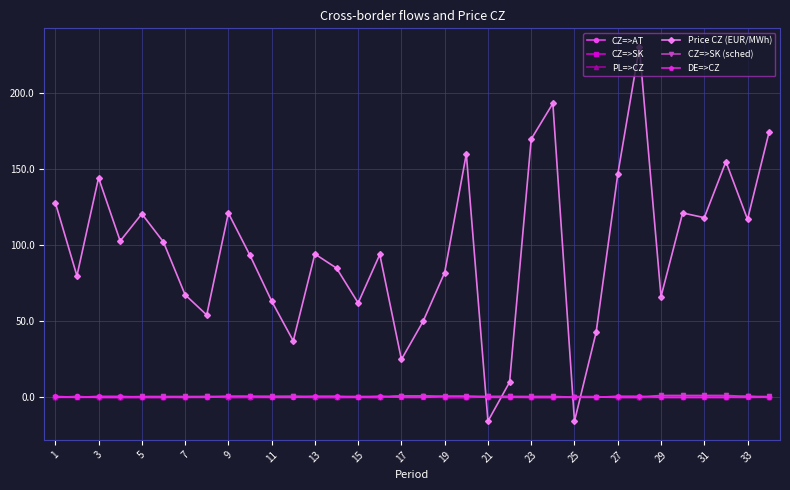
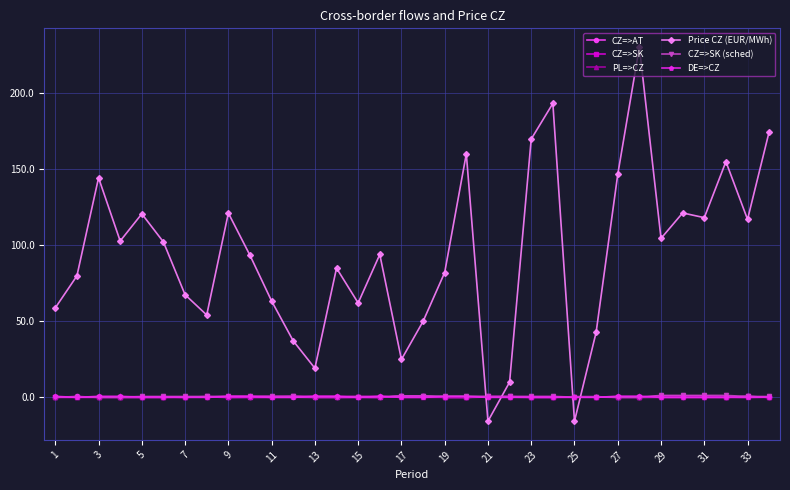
  {
    "Price CZ (EUR/MWh)": {
-     "1": 128,
+     "1": 59,
      "3": 144,
      "5": 121,
      "7": 67,
      "9": 121,
      "11": 63,
-     "13": 94,
+     "13": 19,
      "15": 62,
      "17": 25,
      "19": 82,
      "21": -16,
      "23": 170,
      "25": -16,
      "27": 146,
-     "29": 66,
+     "29": 104,
      "31": 118,
      "33": 117
    }
  }
